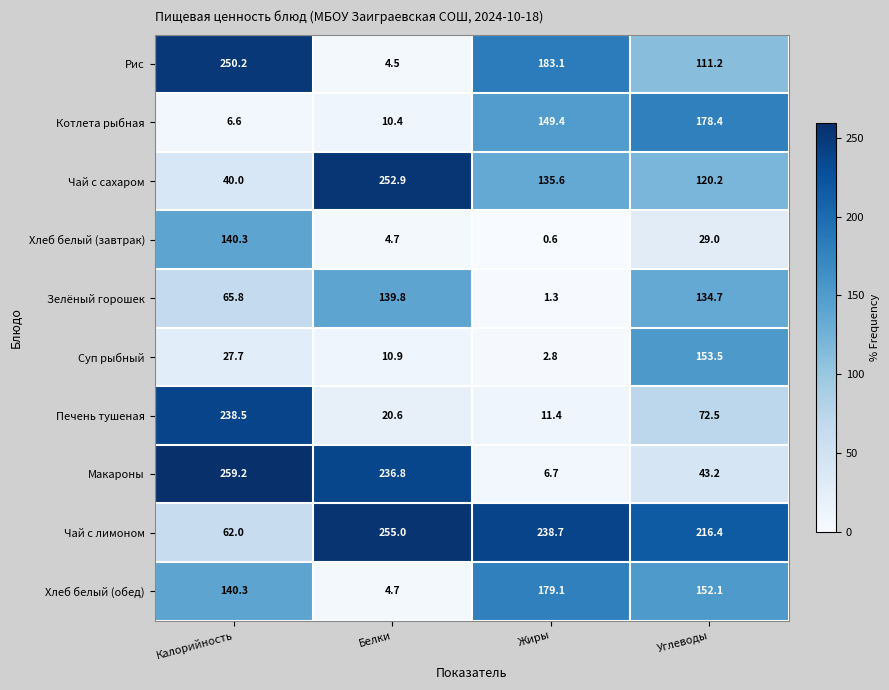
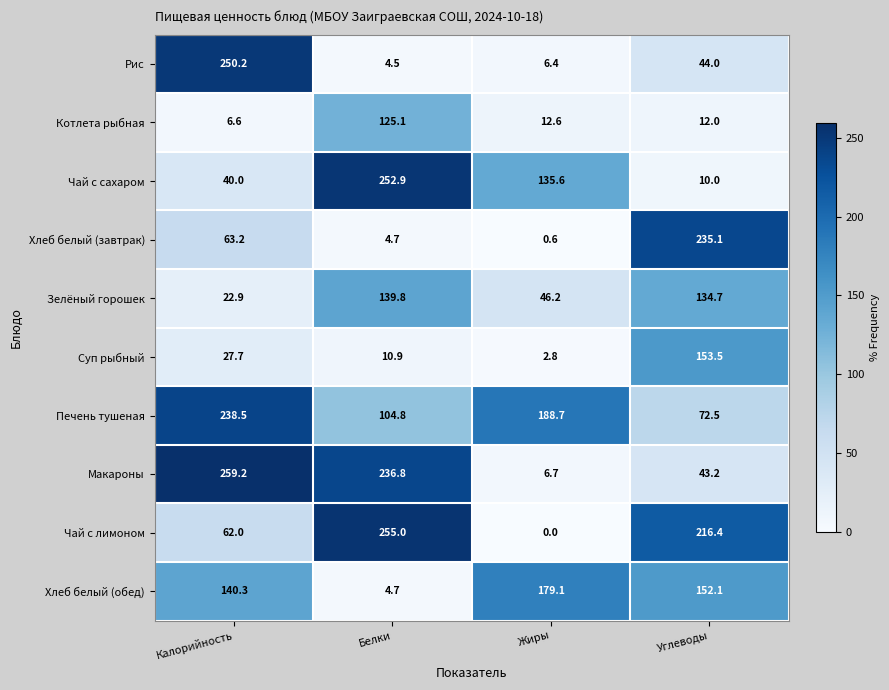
  {
    "Рис": {
      "Калорийность": 250.2,
      "Белки": 4.5,
-     "Жиры": 183.1,
-     "Углеводы": 111.2
+     "Жиры": 6.4,
+     "Углеводы": 44.0
    },
    "Котлета рыбная": {
      "Калорийность": 6.6,
-     "Белки": 10.4,
-     "Жиры": 149.4,
-     "Углеводы": 178.4
+     "Белки": 125.1,
+     "Жиры": 12.6,
+     "Углеводы": 12.0
    },
    "Чай с сахаром": {
      "Калорийность": 40.0,
      "Белки": 252.9,
      "Жиры": 135.6,
-     "Углеводы": 120.2
+     "Углеводы": 10.0
    },
    "Хлеб белый (завтрак)": {
-     "Калорийность": 140.3,
+     "Калорийность": 63.2,
      "Белки": 4.7,
      "Жиры": 0.6,
-     "Углеводы": 29.0
+     "Углеводы": 235.1
    },
    "Зелёный горошек": {
-     "Калорийность": 65.8,
+     "Калорийность": 22.9,
      "Белки": 139.8,
-     "Жиры": 1.3,
+     "Жиры": 46.2,
      "Углеводы": 134.7
    },
    "Суп рыбный": {
      "Калорийность": 27.7,
      "Белки": 10.9,
      "Жиры": 2.8,
      "Углеводы": 153.5
    },
    "Печень тушеная": {
      "Калорийность": 238.5,
-     "Белки": 20.6,
-     "Жиры": 11.4,
+     "Белки": 104.8,
+     "Жиры": 188.7,
      "Углеводы": 72.5
    },
    "Макароны": {
      "Калорийность": 259.2,
      "Белки": 236.8,
      "Жиры": 6.7,
      "Углеводы": 43.2
    },
    "Чай с лимоном": {
      "Калорийность": 62.0,
      "Белки": 255.0,
-     "Жиры": 238.7,
+     "Жиры": 0.0,
      "Углеводы": 216.4
    },
    "Хлеб белый (обед)": {
      "Калорийность": 140.3,
      "Белки": 4.7,
      "Жиры": 179.1,
      "Углеводы": 152.1
    }
  }
